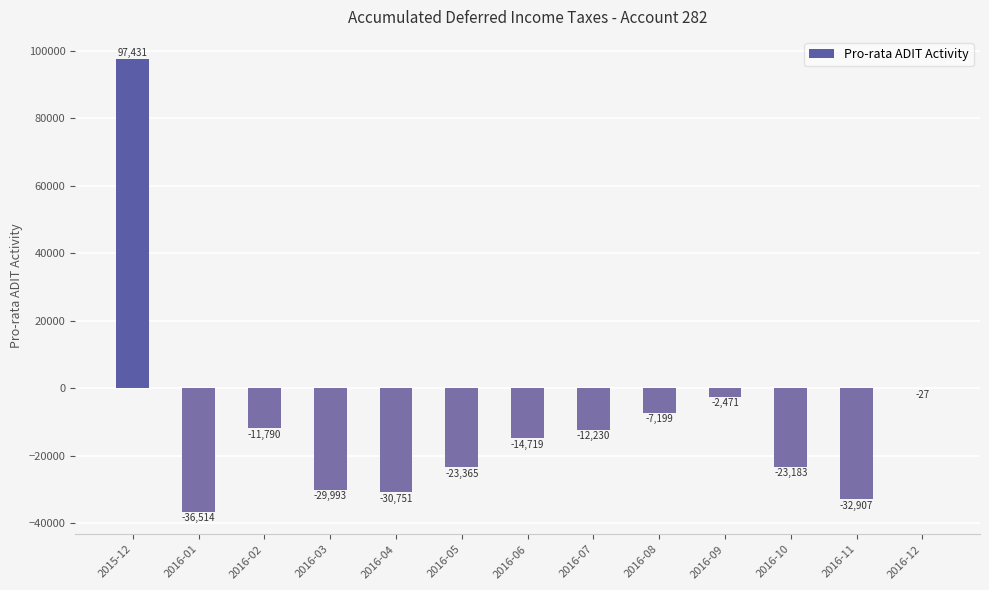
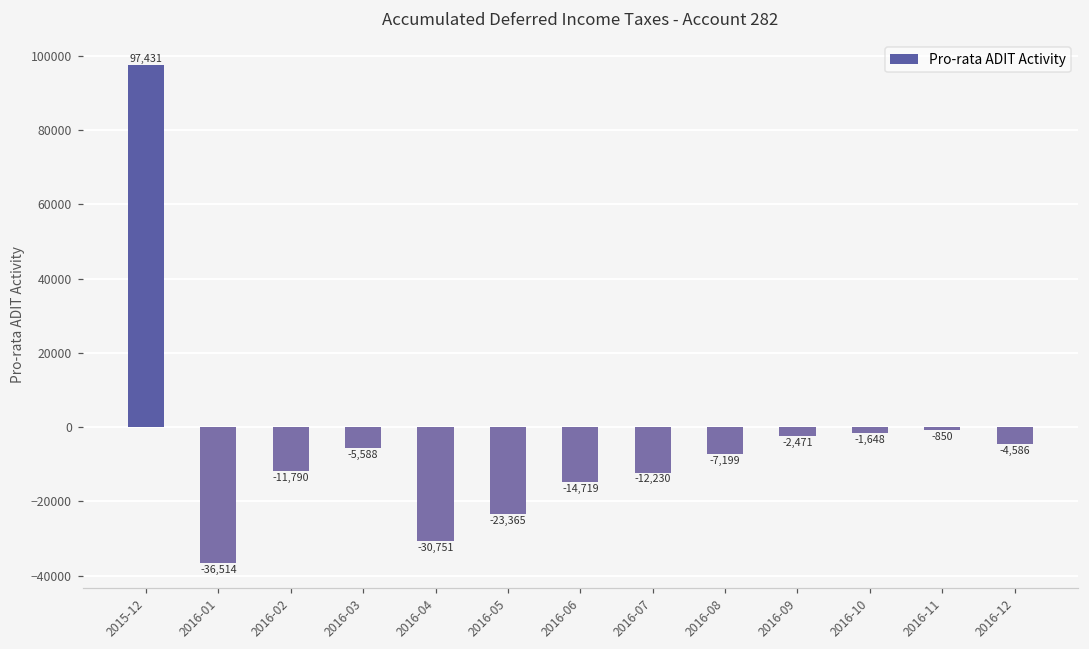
  {
    "2015-12": "97,431",
    "2016-01": "-36,514",
    "2016-02": "-11,790",
-   "2016-03": "-29,993",
+   "2016-03": "-5,588",
    "2016-04": "-30,751",
    "2016-05": "-23,365",
    "2016-06": "-14,719",
    "2016-07": "-12,230",
    "2016-08": "-7,199",
    "2016-09": "-2,471",
-   "2016-10": "-23,183",
-   "2016-11": "-32,907",
-   "2016-12": "-27"
+   "2016-10": "-1,648",
+   "2016-11": "-850",
+   "2016-12": "-4,586"
  }
